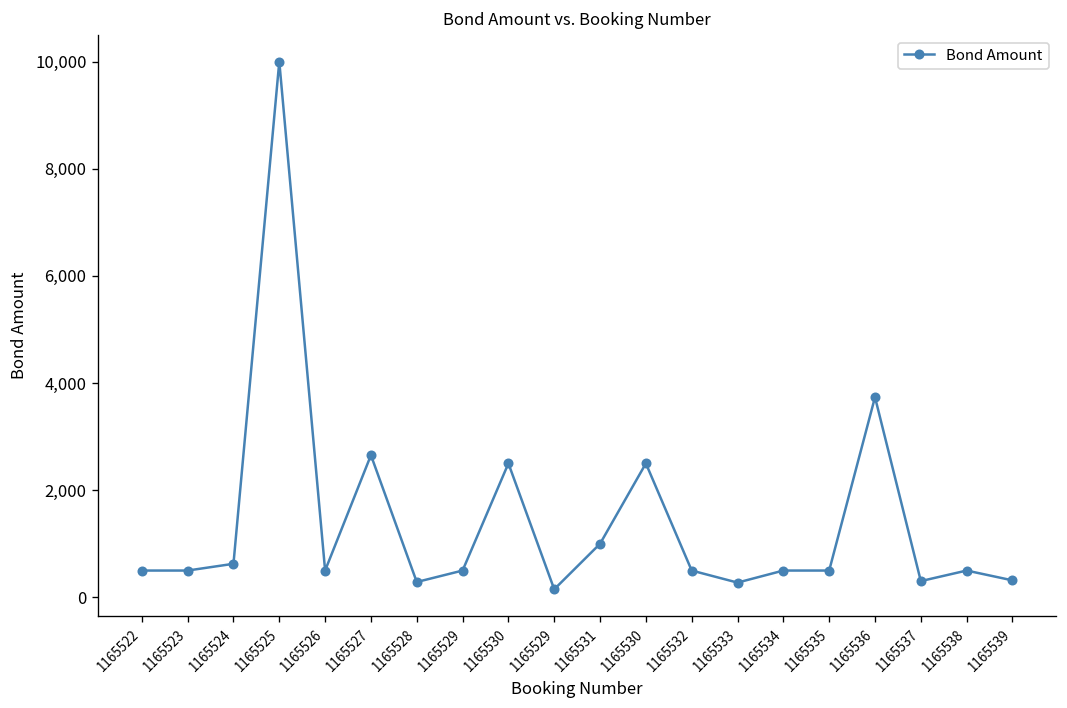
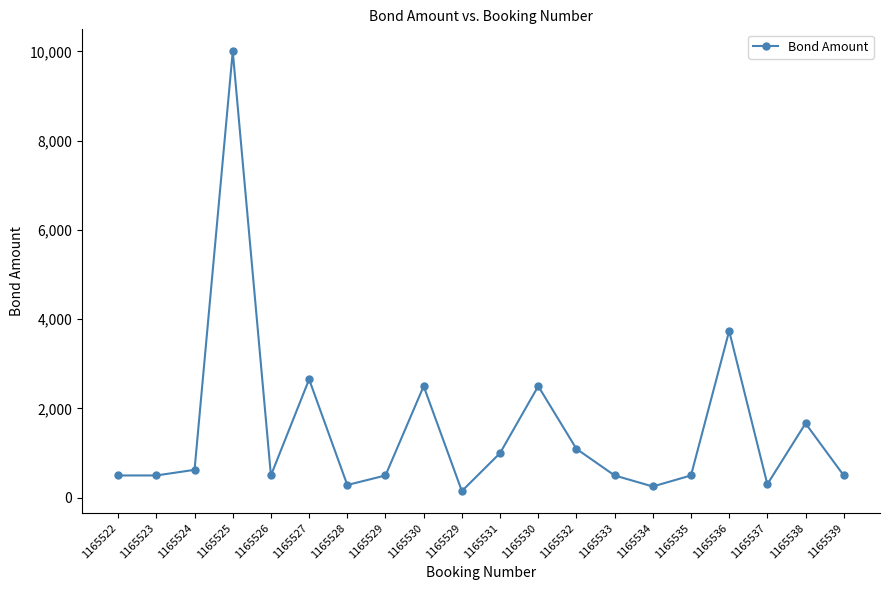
  {
    "1165522": "500",
    "1165523": "500",
    "1165524": "600",
    "1165525": "10,000",
    "1165526": "500",
    "1165527": "2,700",
    "1165528": "300",
    "1165531": "1,000",
-   "1165532": "500",
-   "1165533": "300",
-   "1165534": "500",
+   "1165532": "1,100",
+   "1165533": "500",
+   "1165534": "300",
    "1165535": "500",
    "1165536": "3,700",
    "1165537": "300",
-   "1165538": "500",
-   "1165539": "300"
+   "1165538": "1,700",
+   "1165539": "500"
  }
